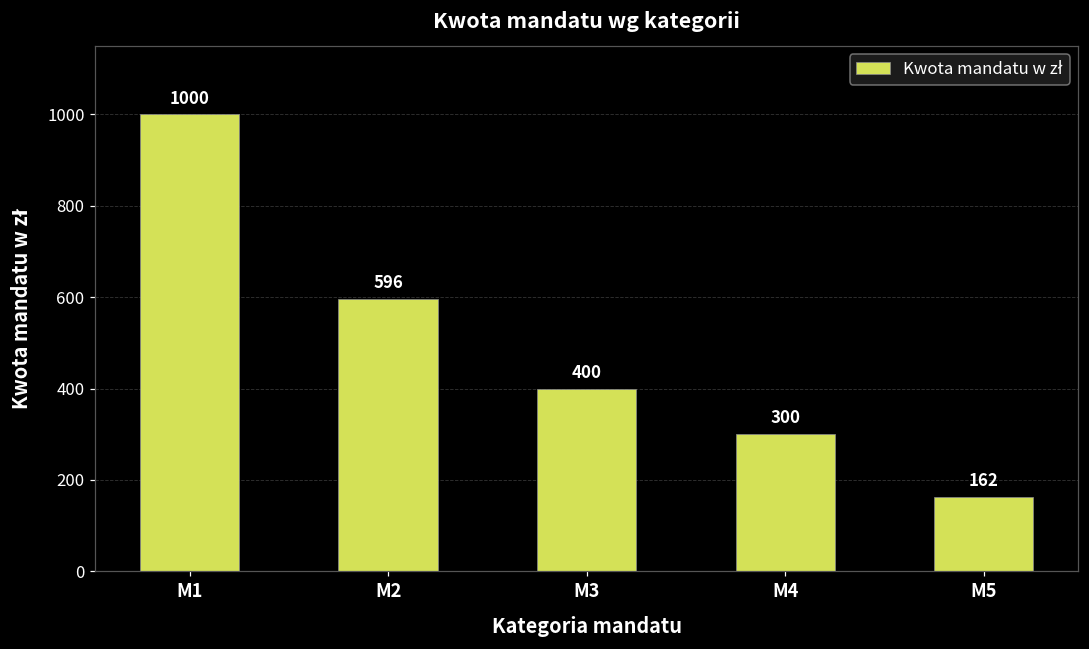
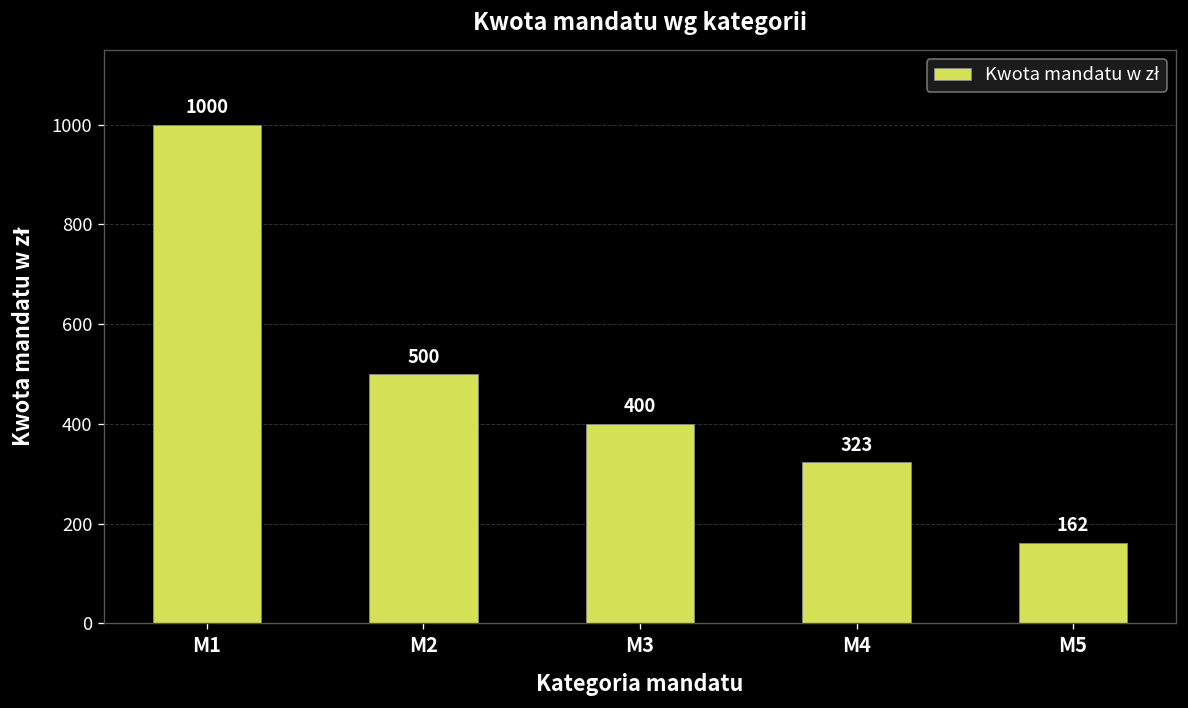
  {
    "M1": 1000,
-   "M2": 596,
+   "M2": 500,
    "M3": 400,
-   "M4": 300,
+   "M4": 323,
    "M5": 162
  }
